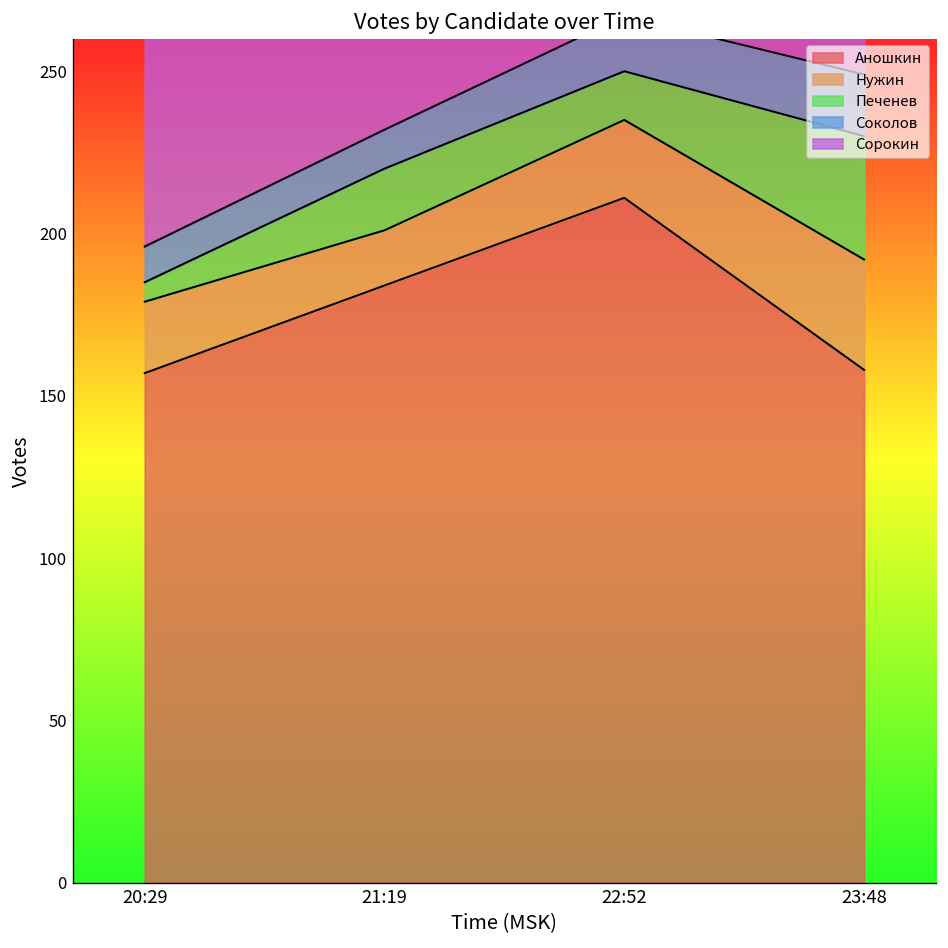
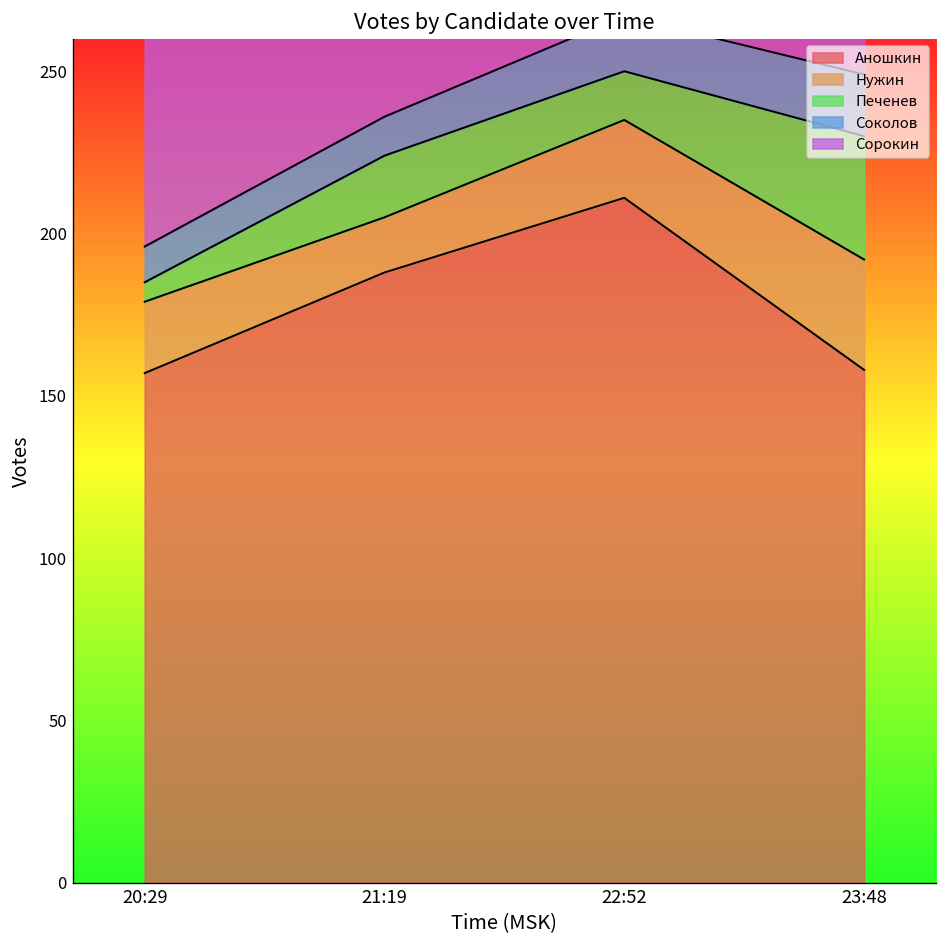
  {
    "Аношкин": {
      "20:29": 157,
-     "21:19": 184,
+     "21:19": 188,
      "22:52": 211,
      "23:48": 158
    },
    "Нужин": {
      "20:29": 22,
      "21:19": 17,
      "22:52": 24,
      "23:48": 34
    },
    "Печенев": {
      "20:29": 6,
      "21:19": 19,
      "22:52": 15
    },
    "Соколов": {
      "20:29": 11,
      "21:19": 12
    }
  }
